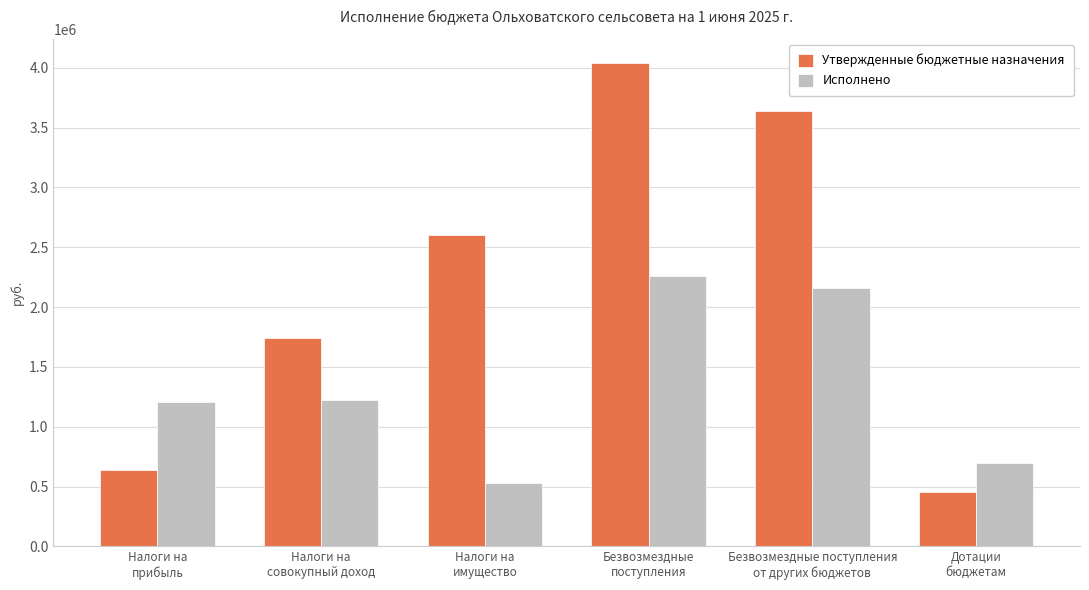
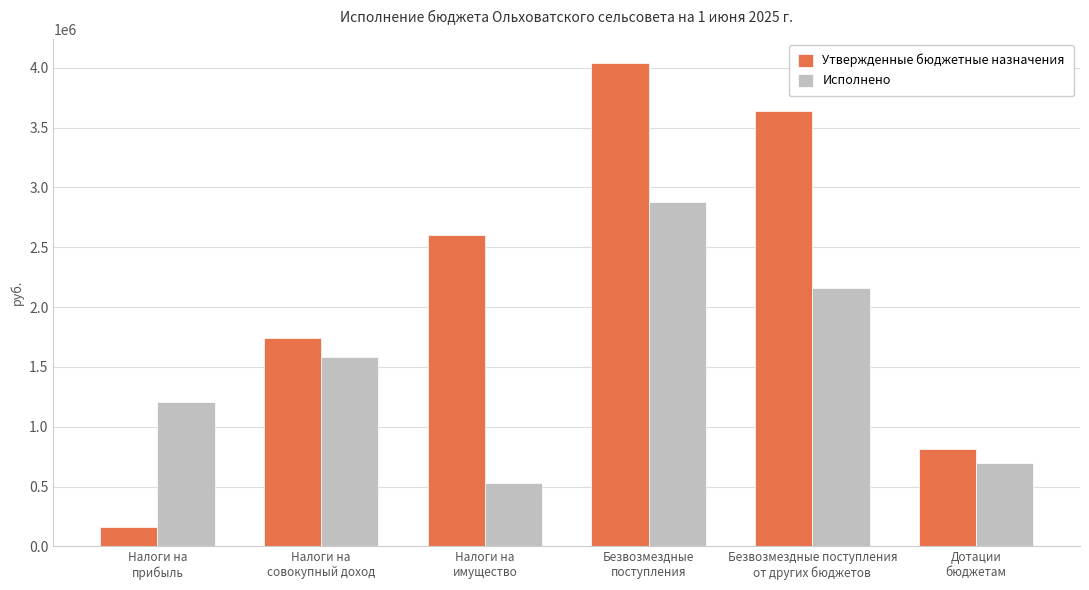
  {
    "Утвержденные бюджетные назначения": {
-     "Налоги на прибыль": 640000,
+     "Налоги на прибыль": 160000,
      "Налоги на совокупный доход": 1740000,
      "Налоги на имущество": 2600000,
      "Безвозмездные поступления": 4040000,
      "Безвозмездные поступления от других бюджетов": 3640000,
-     "Дотации бюджетам": 450000
+     "Дотации бюджетам": 810000
    },
    "Исполнено": {
      "Налоги на прибыль": 1210000,
-     "Налоги на совокупный доход": 1220000,
+     "Налоги на совокупный доход": 1580000,
      "Налоги на имущество": 530000,
-     "Безвозмездные поступления": 2260000,
+     "Безвозмездные поступления": 2880000,
      "Безвозмездные поступления от других бюджетов": 2160000,
      "Дотации бюджетам": 690000
    }
  }
